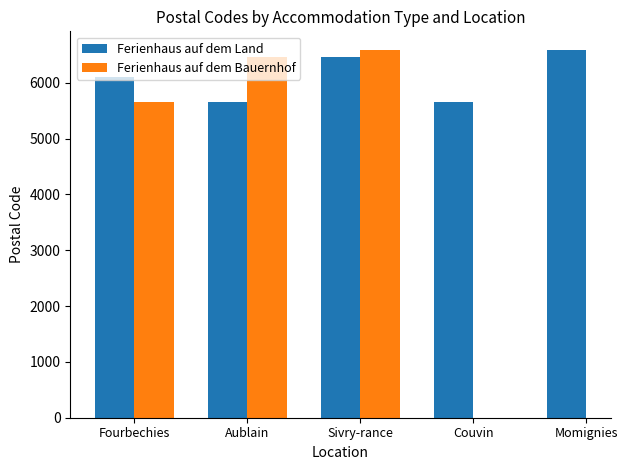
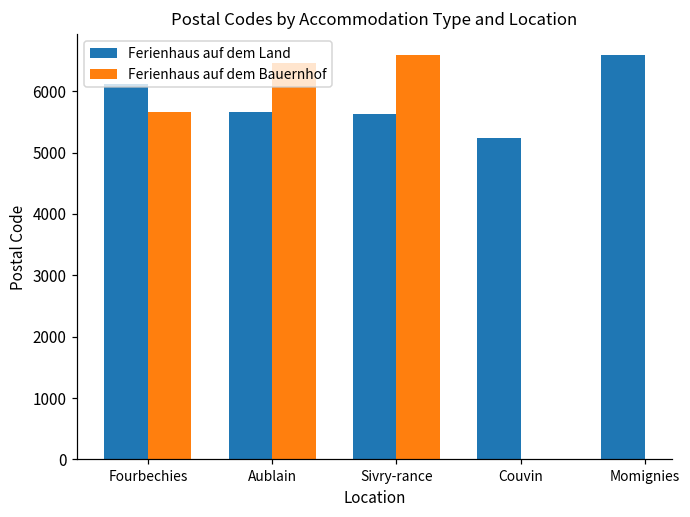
  {
    "Ferienhaus auf dem Land": {
      "Aublain": 5700,
-     "Sivry-rance": 6500,
-     "Couvin": 5700,
+     "Sivry-rance": 5600,
+     "Couvin": 5200,
      "Momignies": 6600
    }
  }
